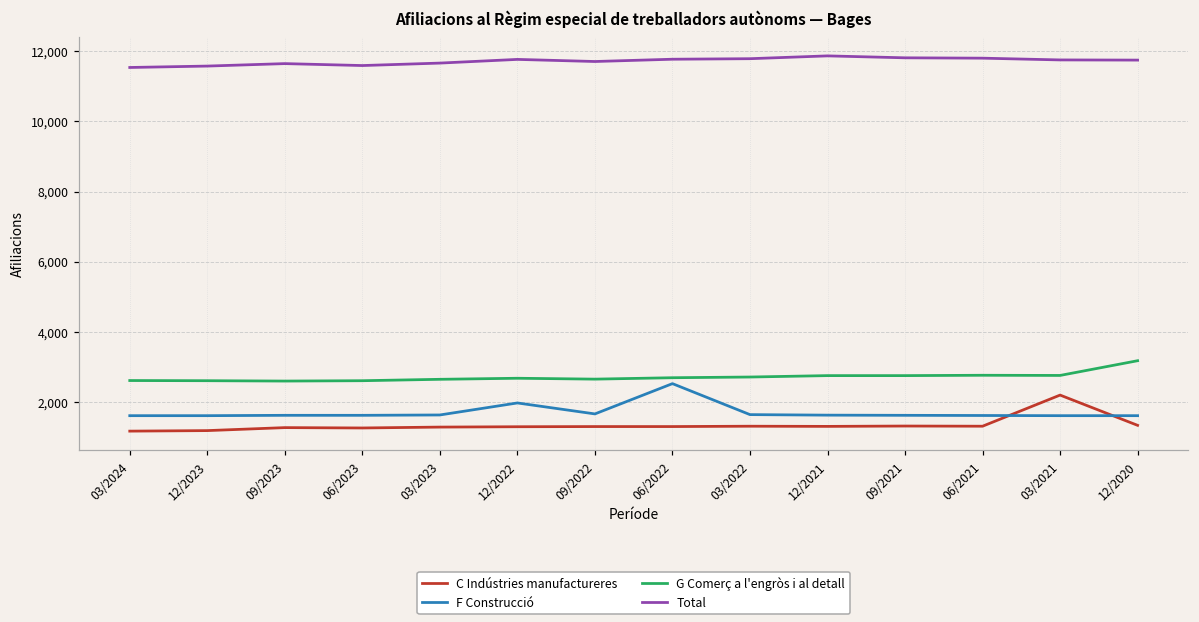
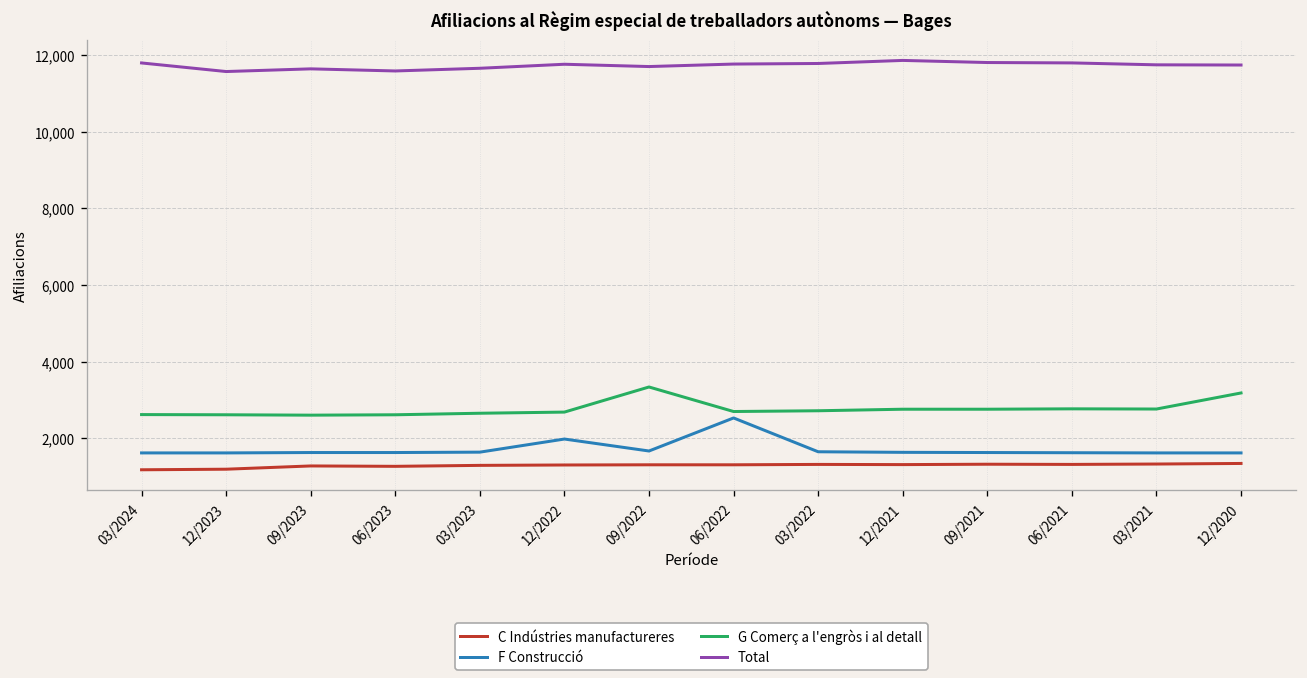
  {
    "C Indústries manufactureres": {
      "03/2024": "1,200",
      "12/2023": "1,200",
      "09/2023": "1,300",
      "06/2023": "1,300",
      "03/2023": "1,300",
      "12/2022": "1,300",
      "09/2022": "1,300",
      "06/2022": "1,300",
      "03/2022": "1,300",
      "12/2021": "1,300",
      "09/2021": "1,300",
      "06/2021": "1,300",
-     "03/2021": "2,200",
+     "03/2021": "1,300",
      "12/2020": "1,300"
    },
    "F Construcció": {
      "03/2024": "1,600",
      "12/2023": "1,600",
      "09/2023": "1,600",
      "06/2023": "1,600",
      "03/2023": "1,600",
      "12/2022": "2,000",
      "09/2022": "1,700",
      "06/2022": "2,500",
      "03/2022": "1,700",
      "12/2021": "1,600",
      "09/2021": "1,600",
      "06/2021": "1,600",
      "03/2021": "1,600",
      "12/2020": "1,600"
    },
    "G Comerç a l'engròs i al detall": {
      "03/2024": "2,600",
      "12/2023": "2,600",
      "09/2023": "2,600",
      "06/2023": "2,600",
      "03/2023": "2,700",
      "12/2022": "2,700",
-     "09/2022": "2,700",
+     "09/2022": "3,300",
      "06/2022": "2,700",
      "03/2022": "2,700",
      "12/2021": "2,800",
      "09/2021": "2,800",
      "06/2021": "2,800",
      "03/2021": "2,800",
      "12/2020": "3,200"
    },
    "Total": {
-     "03/2024": "11,500",
+     "03/2024": "11,800",
      "12/2023": "11,600",
      "09/2023": "11,600",
      "06/2023": "11,600",
      "03/2023": "11,700",
      "12/2022": "11,800",
      "09/2022": "11,700",
      "06/2022": "11,800",
      "03/2022": "11,800",
      "12/2021": "11,900",
      "09/2021": "11,800",
      "06/2021": "11,800",
      "03/2021": "11,700",
      "12/2020": "11,700"
    }
  }
